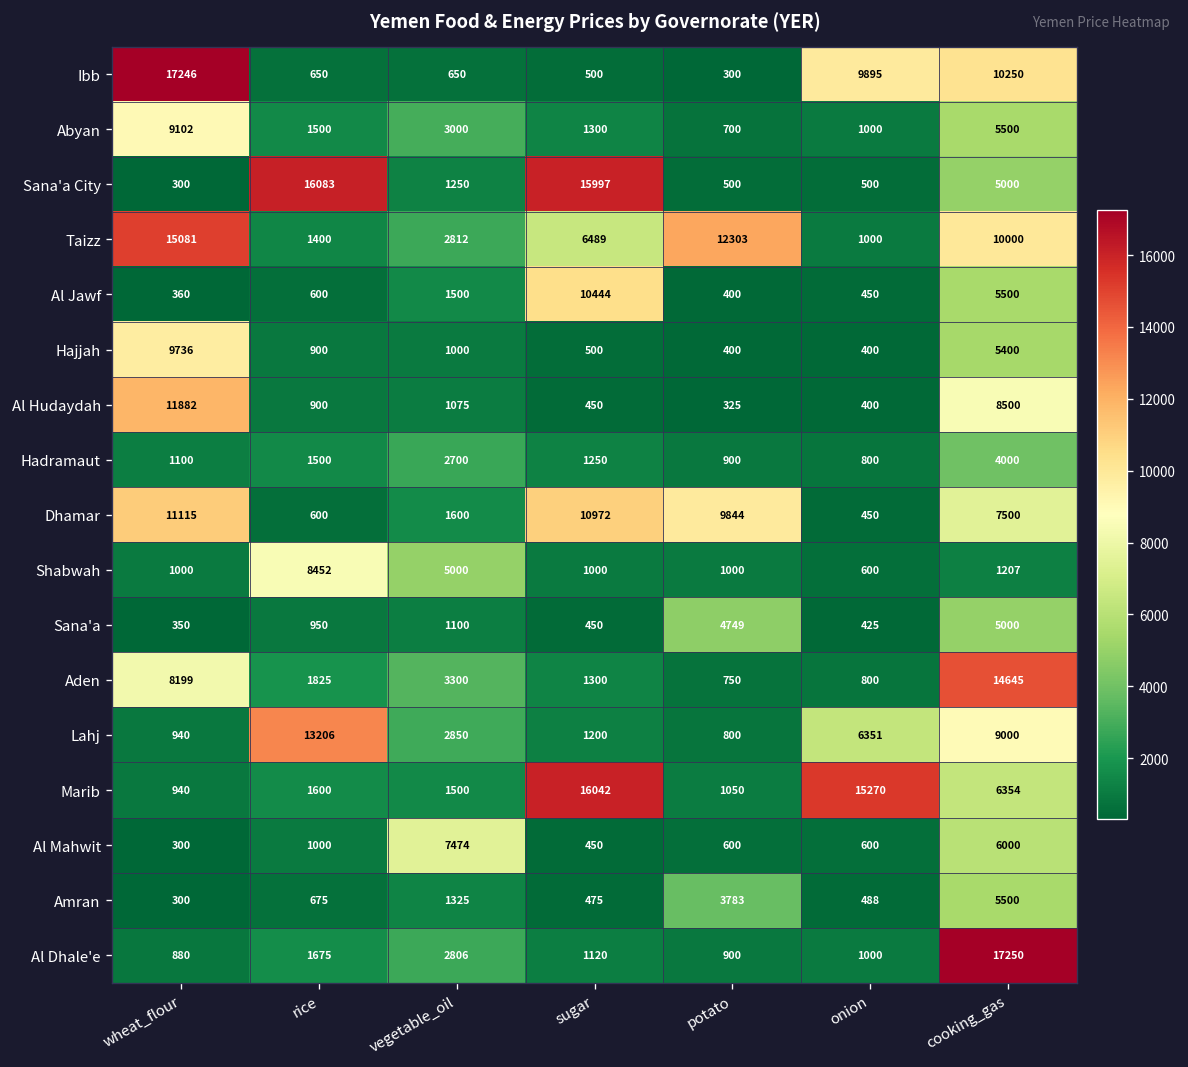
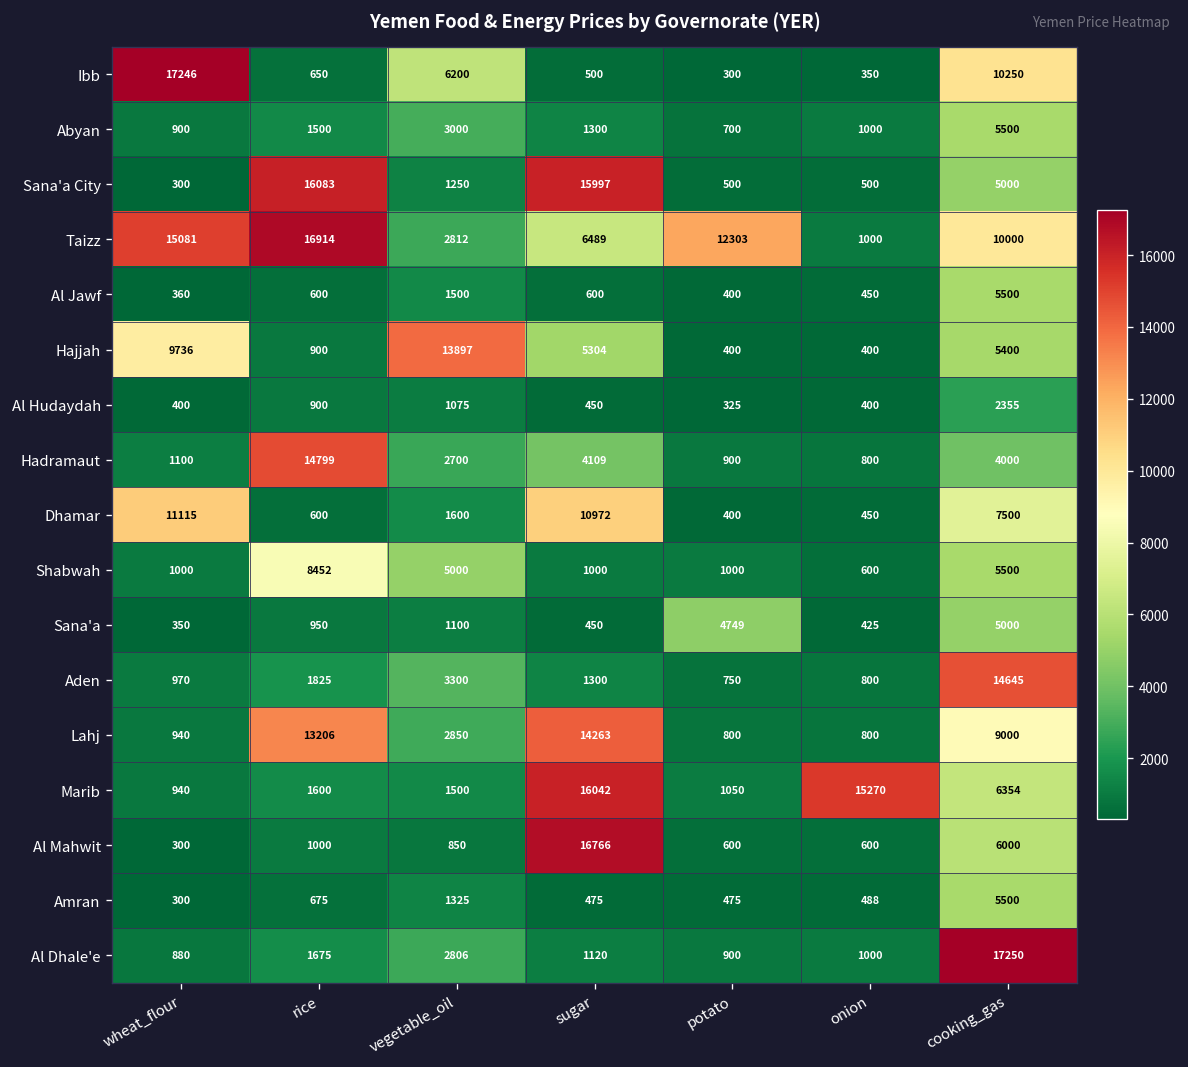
  {
    "Ibb": {
      "wheat_flour": 17246,
      "rice": 650,
-     "vegetable_oil": 650,
+     "vegetable_oil": 6200,
      "sugar": 500,
      "potato": 300,
-     "onion": 9895,
+     "onion": 350,
      "cooking_gas": 10250
    },
    "Abyan": {
-     "wheat_flour": 9102,
+     "wheat_flour": 900,
      "rice": 1500,
      "vegetable_oil": 3000,
      "sugar": 1300,
      "potato": 700,
      "onion": 1000,
      "cooking_gas": 5500
    },
    "Sana'a City": {
      "wheat_flour": 300,
      "rice": 16083,
      "vegetable_oil": 1250,
      "sugar": 15997,
      "potato": 500,
      "onion": 500,
      "cooking_gas": 5000
    },
    "Taizz": {
      "wheat_flour": 15081,
-     "rice": 1400,
+     "rice": 16914,
      "vegetable_oil": 2812,
      "sugar": 6489,
      "potato": 12303,
      "onion": 1000,
      "cooking_gas": 10000
    },
    "Al Jawf": {
      "wheat_flour": 360,
      "rice": 600,
      "vegetable_oil": 1500,
-     "sugar": 10444,
+     "sugar": 600,
      "potato": 400,
      "onion": 450,
      "cooking_gas": 5500
    },
    "Hajjah": {
      "wheat_flour": 9736,
      "rice": 900,
-     "vegetable_oil": 1000,
-     "sugar": 500,
+     "vegetable_oil": 13897,
+     "sugar": 5304,
      "potato": 400,
      "onion": 400,
      "cooking_gas": 5400
    },
    "Al Hudaydah": {
-     "wheat_flour": 11882,
+     "wheat_flour": 400,
      "rice": 900,
      "vegetable_oil": 1075,
      "sugar": 450,
      "potato": 325,
      "onion": 400,
-     "cooking_gas": 8500
+     "cooking_gas": 2355
    },
    "Hadramaut": {
      "wheat_flour": 1100,
-     "rice": 1500,
+     "rice": 14799,
      "vegetable_oil": 2700,
-     "sugar": 1250,
+     "sugar": 4109,
      "potato": 900,
      "onion": 800,
      "cooking_gas": 4000
    },
    "Dhamar": {
      "wheat_flour": 11115,
      "rice": 600,
      "vegetable_oil": 1600,
      "sugar": 10972,
-     "potato": 9844,
+     "potato": 400,
      "onion": 450,
      "cooking_gas": 7500
    },
    "Shabwah": {
      "wheat_flour": 1000,
      "rice": 8452,
      "vegetable_oil": 5000,
      "sugar": 1000,
      "potato": 1000,
      "onion": 600,
-     "cooking_gas": 1207
+     "cooking_gas": 5500
    },
    "Sana'a": {
      "wheat_flour": 350,
      "rice": 950,
      "vegetable_oil": 1100,
      "sugar": 450,
      "potato": 4749,
      "onion": 425,
      "cooking_gas": 5000
    },
    "Aden": {
-     "wheat_flour": 8199,
+     "wheat_flour": 970,
      "rice": 1825,
      "vegetable_oil": 3300,
      "sugar": 1300,
      "potato": 750,
      "onion": 800,
      "cooking_gas": 14645
    },
    "Lahj": {
      "wheat_flour": 940,
      "rice": 13206,
      "vegetable_oil": 2850,
-     "sugar": 1200,
+     "sugar": 14263,
      "potato": 800,
-     "onion": 6351,
+     "onion": 800,
      "cooking_gas": 9000
    },
    "Marib": {
      "wheat_flour": 940,
      "rice": 1600,
      "vegetable_oil": 1500,
      "sugar": 16042,
      "potato": 1050,
      "onion": 15270,
      "cooking_gas": 6354
    },
    "Al Mahwit": {
      "wheat_flour": 300,
      "rice": 1000,
-     "vegetable_oil": 7474,
-     "sugar": 450,
+     "vegetable_oil": 850,
+     "sugar": 16766,
      "potato": 600,
      "onion": 600,
      "cooking_gas": 6000
    },
    "Amran": {
      "wheat_flour": 300,
      "rice": 675,
      "vegetable_oil": 1325,
      "sugar": 475,
-     "potato": 3783,
+     "potato": 475,
      "onion": 488,
      "cooking_gas": 5500
    },
    "Al Dhale'e": {
      "wheat_flour": 880,
      "rice": 1675,
      "vegetable_oil": 2806,
      "sugar": 1120,
      "potato": 900,
      "onion": 1000,
      "cooking_gas": 17250
    }
  }
